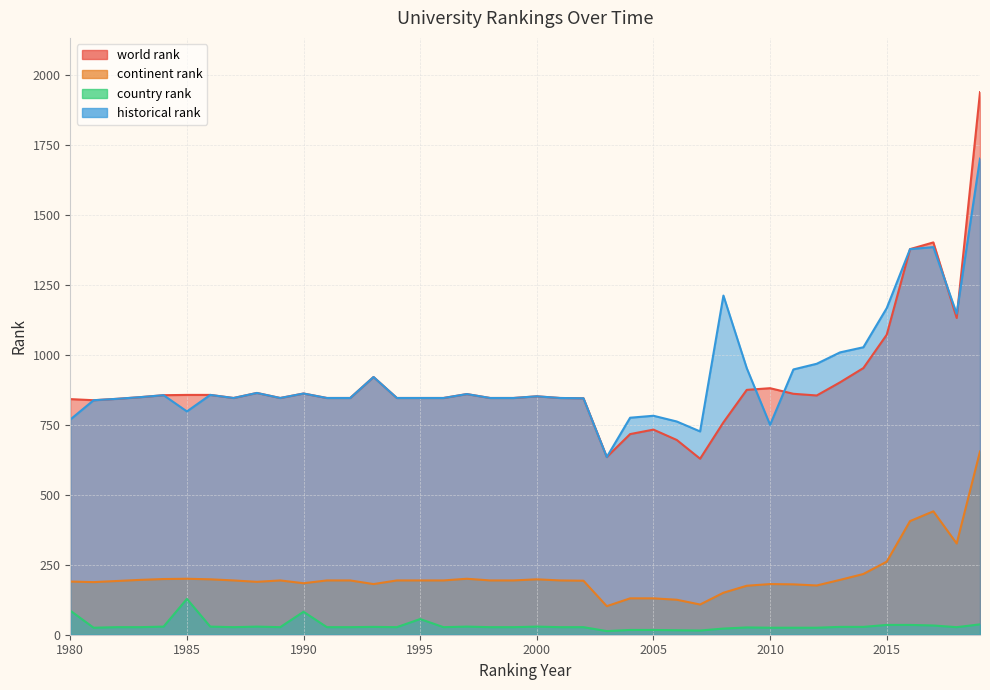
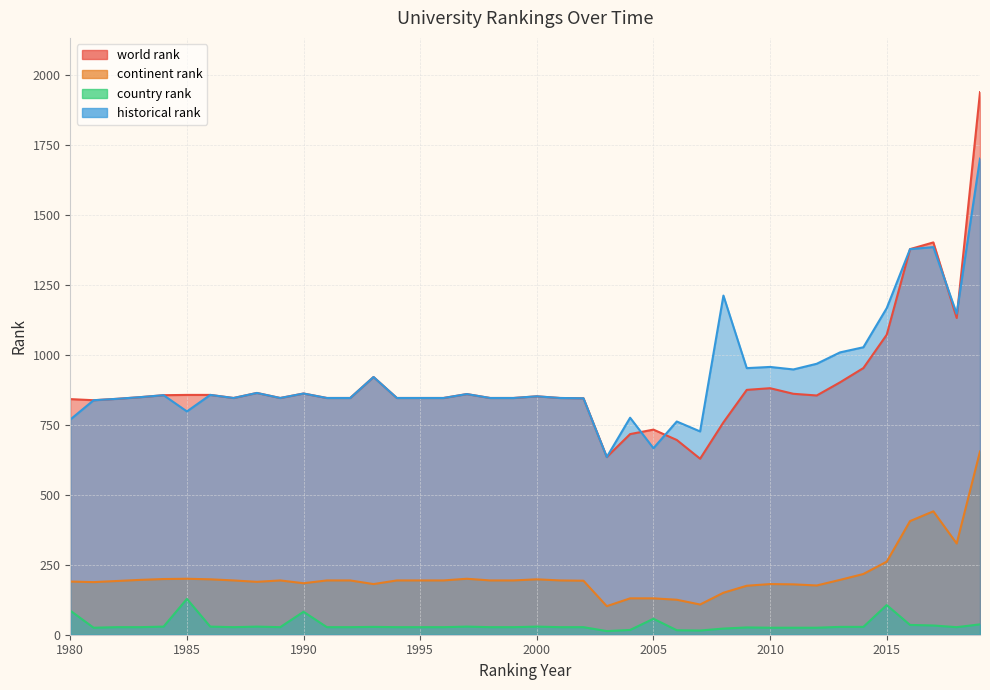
  {
    "country rank": {
      "1980": 90,
      "1985": 130,
      "1990": 80,
-     "1995": 60,
+     "1995": 30,
      "2000": 30,
-     "2005": 20,
+     "2005": 60,
      "2010": 30,
-     "2015": 40
+     "2015": 110
    },
    "historical rank": {
      "1980": 770,
      "1985": 800,
-     "2005": 780,
-     "2010": 750,
+     "2005": 670,
+     "2010": 960,
      "2015": 1170
    }
  }
